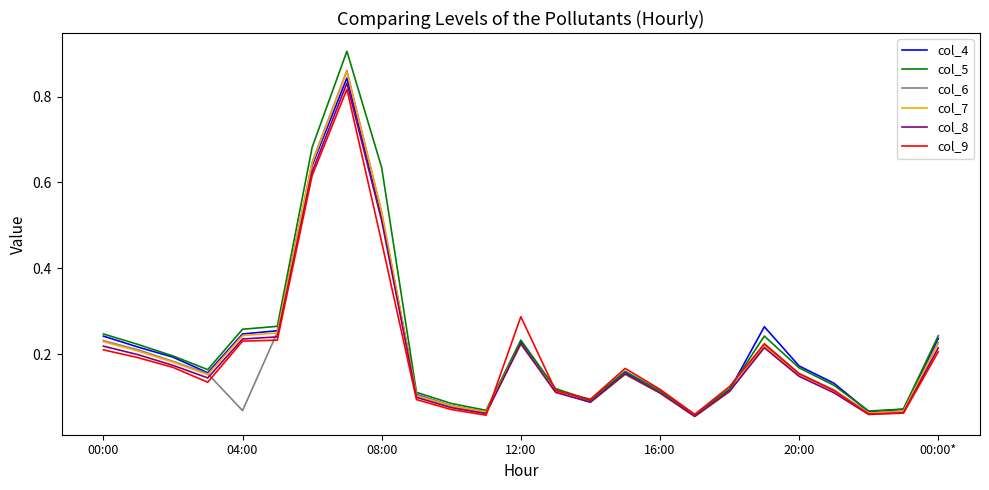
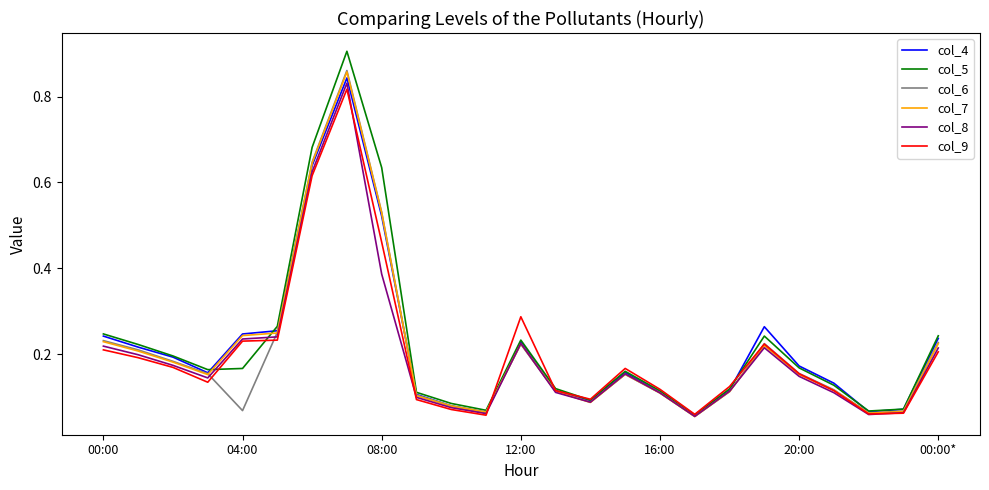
  {
    "col_4": {
      "08:00": 0.52,
      "00:00*": 0.24
    },
    "col_5": {
-     "04:00": 0.26,
+     "04:00": 0.17,
      "08:00": 0.63,
      "00:00*": 0.24
    },
    "col_6": {
      "04:00": 0.07
    },
    "col_8": {
      "00:00": 0.22,
-     "08:00": 0.51,
+     "08:00": 0.39,
      "00:00*": 0.21
    },
    "col_9": {
      "00:00": 0.21,
      "08:00": 0.46,
      "12:00": 0.29,
      "00:00*": 0.21
    }
  }
